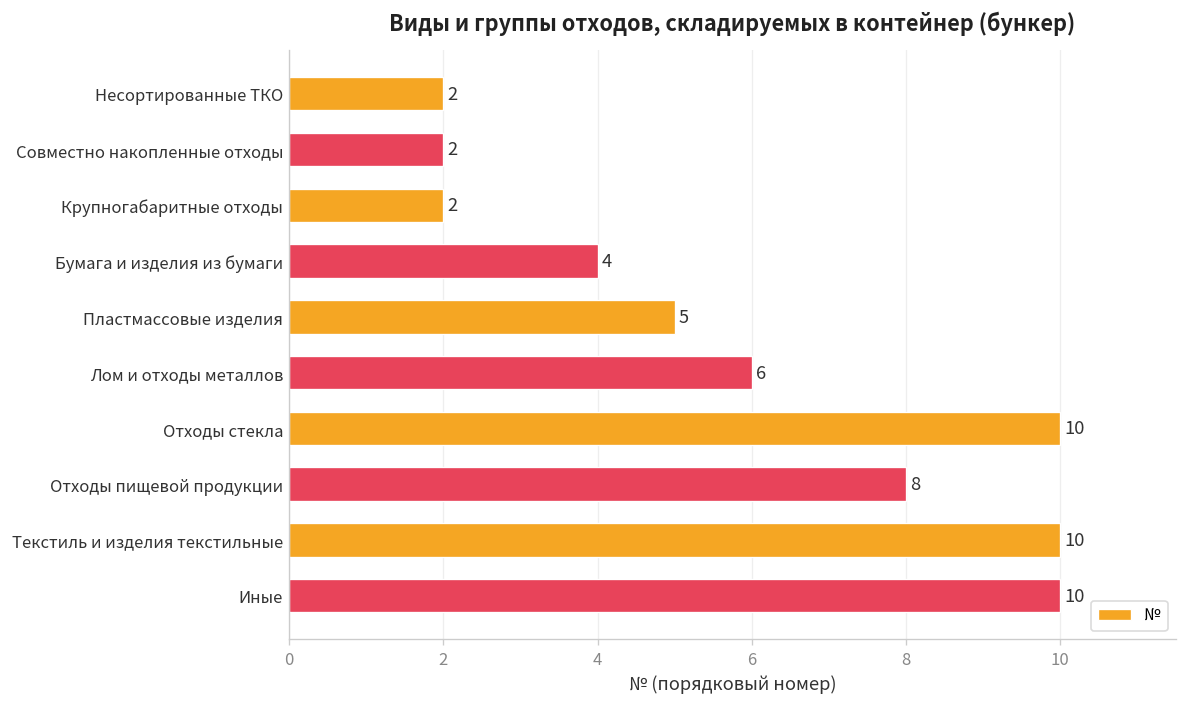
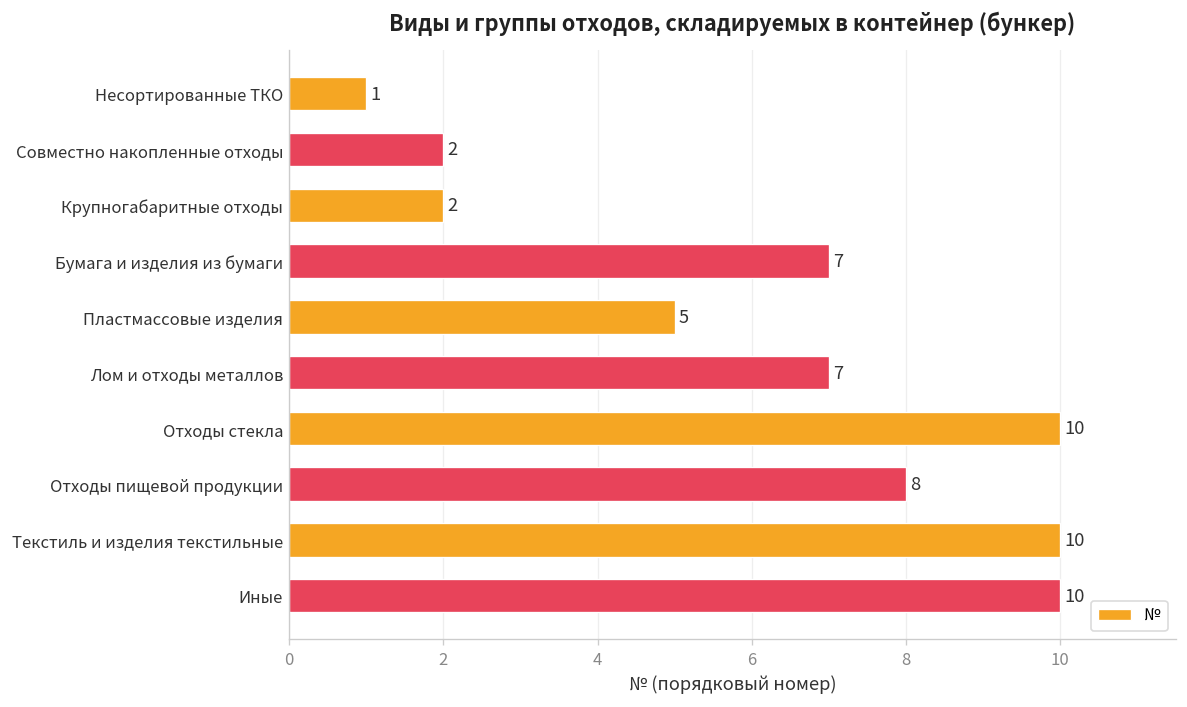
  {
-   "Несортированные ТКО": 2,
+   "Несортированные ТКО": 1,
    "Совместно накопленные отходы": 2,
    "Крупногабаритные отходы": 2,
-   "Бумага и изделия из бумаги": 4,
+   "Бумага и изделия из бумаги": 7,
    "Пластмассовые изделия": 5,
-   "Лом и отходы металлов": 6,
+   "Лом и отходы металлов": 7,
    "Отходы стекла": 10,
    "Отходы пищевой продукции": 8,
    "Текстиль и изделия текстильные": 10,
    "Иные": 10
  }
